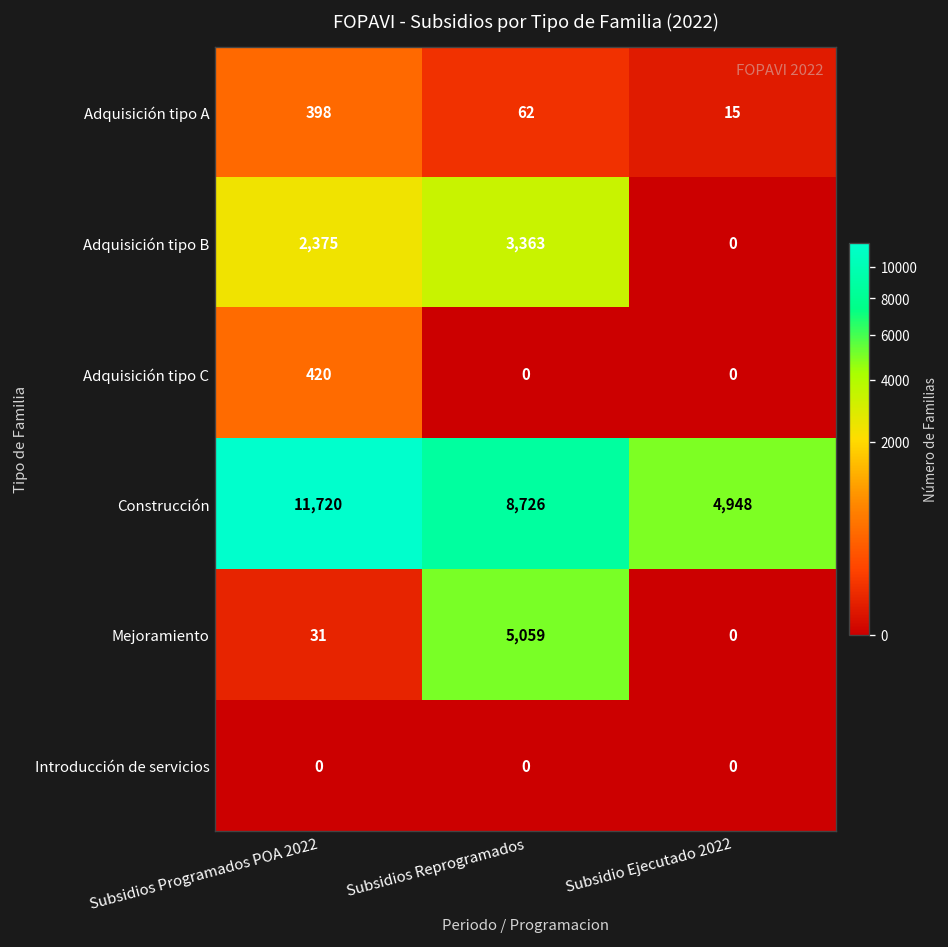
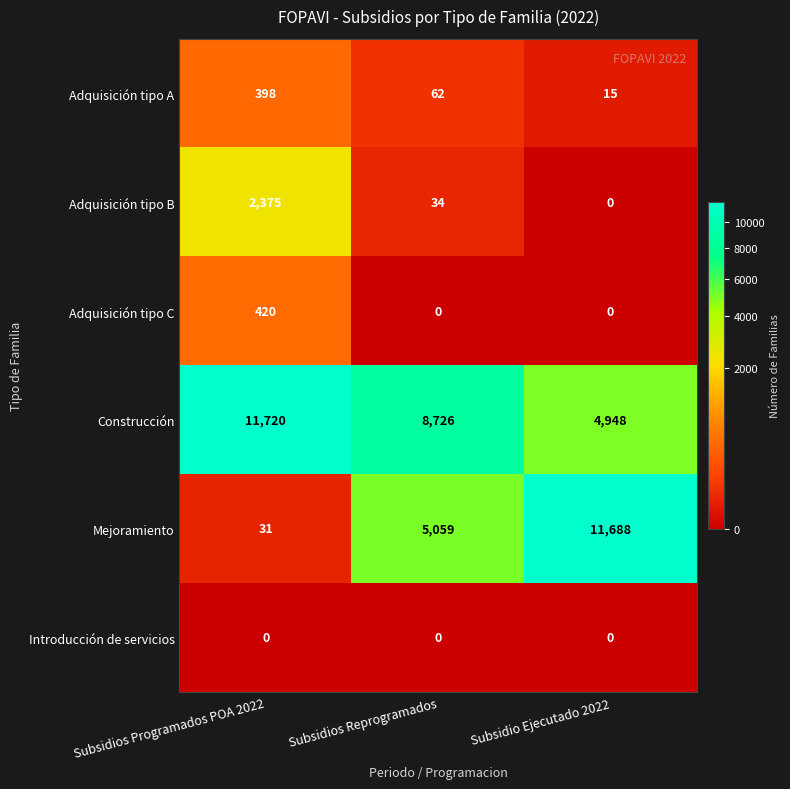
  {
    "Adquisición tipo A": {
      "Subsidios Programados POA 2022": "398",
      "Subsidios Reprogramados": "62"
    },
    "Adquisición tipo B": {
      "Subsidios Programados POA 2022": "2,375",
-     "Subsidios Reprogramados": "3,363",
+     "Subsidios Reprogramados": "34",
      "Subsidio Ejecutado 2022": "0"
    },
    "Adquisición tipo C": {
      "Subsidios Programados POA 2022": "420",
      "Subsidios Reprogramados": "0",
      "Subsidio Ejecutado 2022": "0"
    },
    "Construcción": {
      "Subsidios Programados POA 2022": "11,720",
      "Subsidios Reprogramados": "8,726",
      "Subsidio Ejecutado 2022": "4,948"
    },
    "Mejoramiento": {
      "Subsidios Programados POA 2022": "31",
      "Subsidios Reprogramados": "5,059",
-     "Subsidio Ejecutado 2022": "0"
+     "Subsidio Ejecutado 2022": "11,688"
    },
    "Introducción de servicios": {
      "Subsidios Programados POA 2022": "0",
      "Subsidios Reprogramados": "0",
      "Subsidio Ejecutado 2022": "0"
    }
  }
